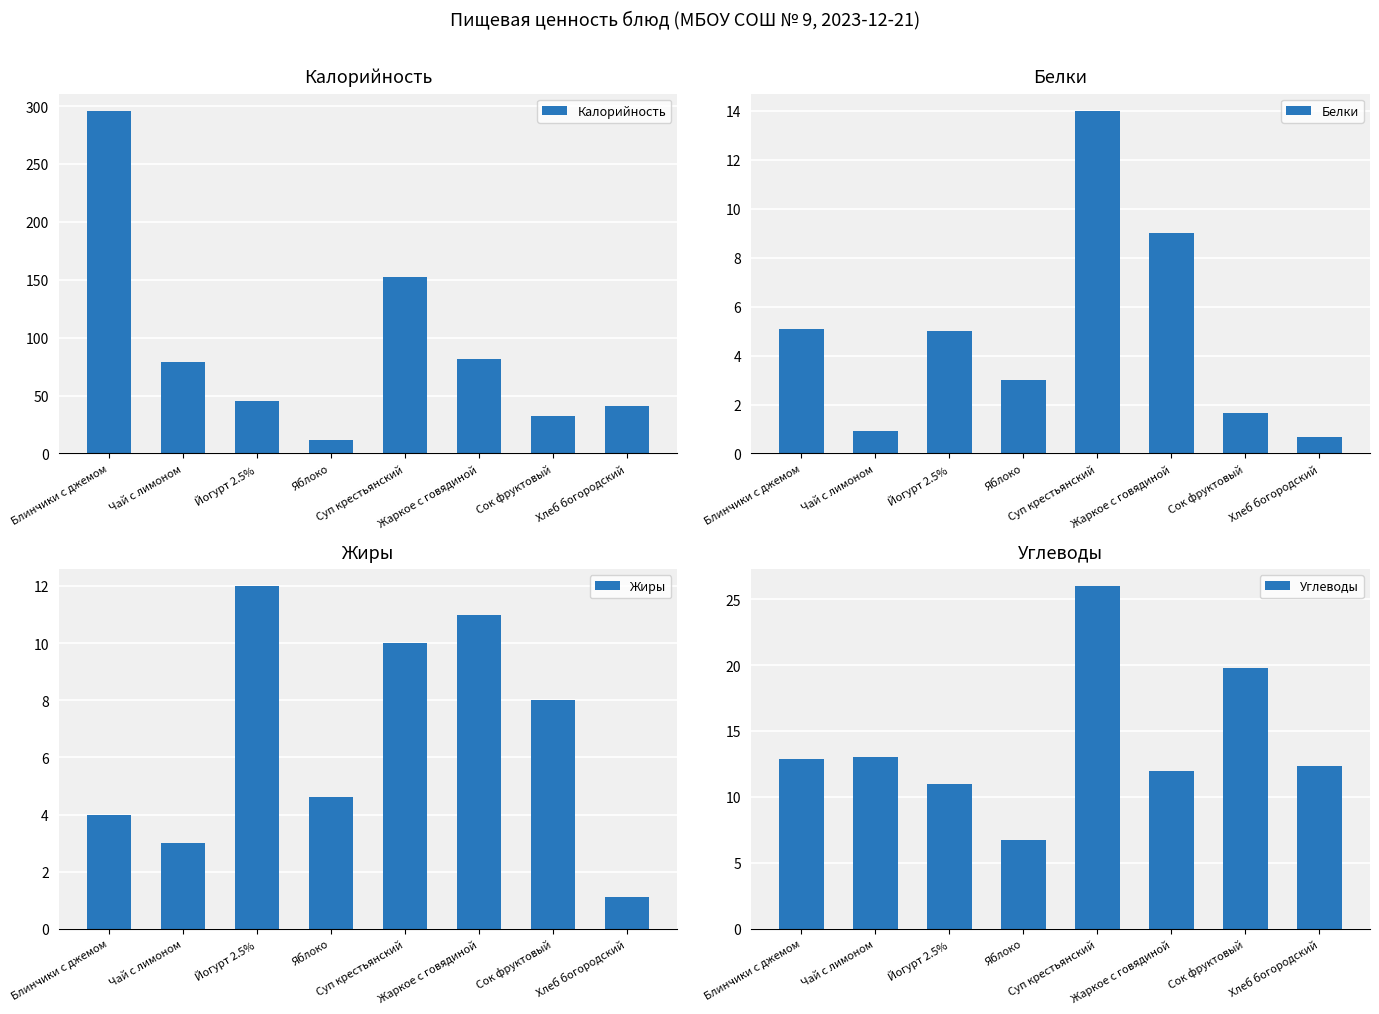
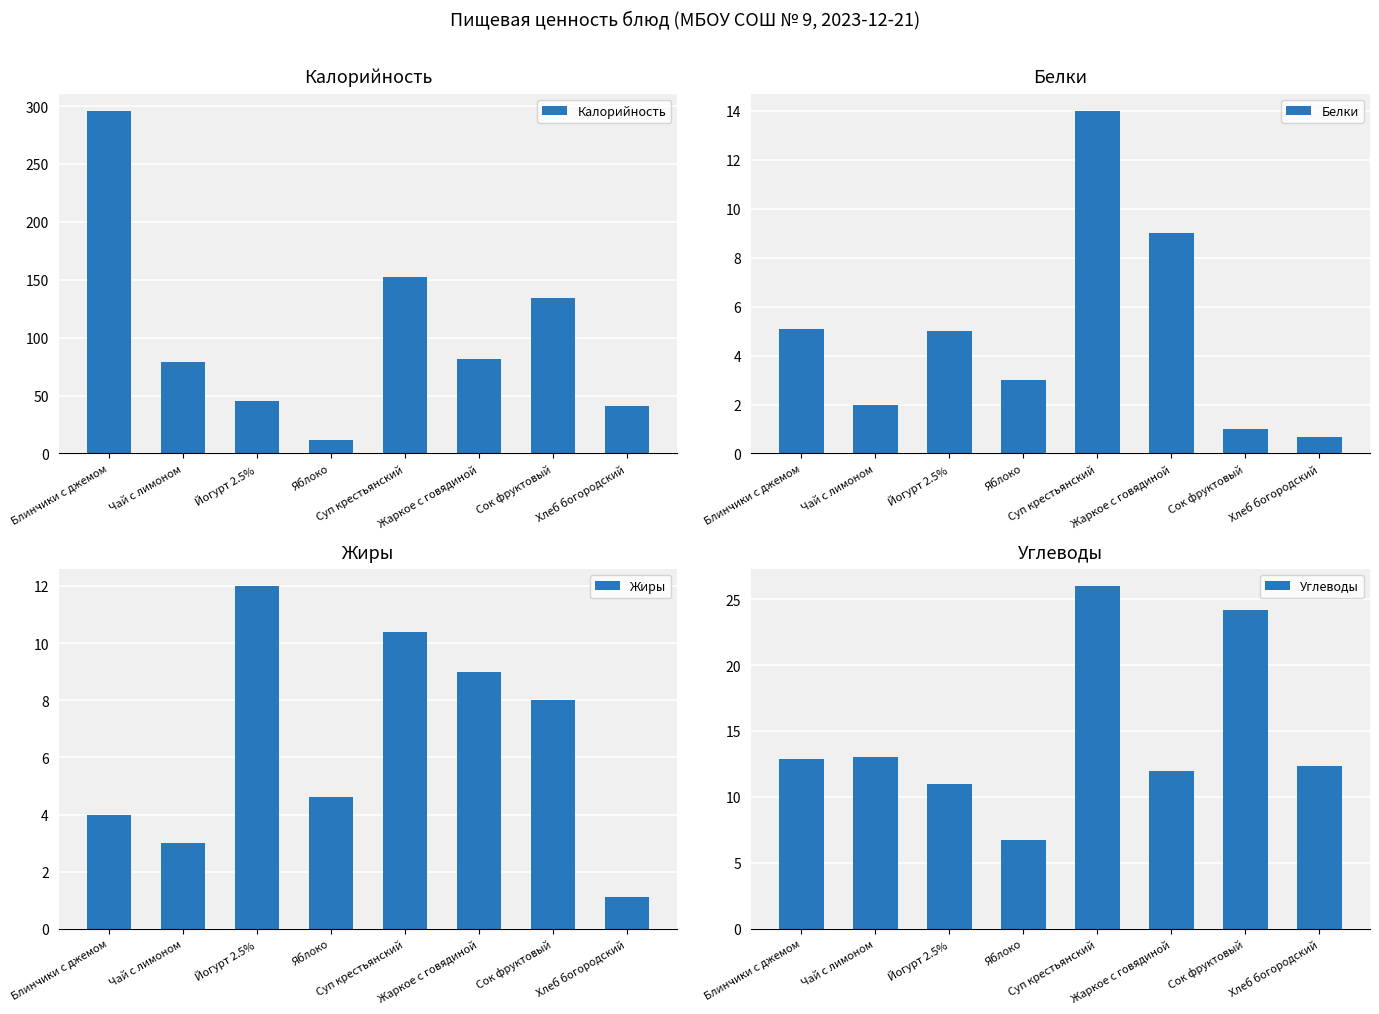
  {
    "Калорийность": {
      "Блинчики с джемом": 296,
      "Чай с лимоном": 79,
      "Йогурт 2.5%": 45,
      "Яблоко": 12,
      "Суп крестьянский": 152,
      "Жаркое с говядиной": 82,
-     "Сок фруктовый": 32,
+     "Сок фруктовый": 134,
      "Хлеб богородский": 41
    },
    "Белки": {
      "Блинчики с джемом": 5.1,
-     "Чай с лимоном": 0.9,
+     "Чай с лимоном": 2.0,
      "Йогурт 2.5%": 5.0,
      "Яблоко": 3.0,
      "Суп крестьянский": 14.0,
      "Жаркое с говядиной": 9.0,
-     "Сок фруктовый": 1.7,
+     "Сок фруктовый": 1.0,
      "Хлеб богородский": 0.7
    },
    "Жиры": {
      "Блинчики с джемом": 4.0,
      "Чай с лимоном": 3.0,
      "Йогурт 2.5%": 12.0,
      "Яблоко": 4.6,
-     "Суп крестьянский": 10.0,
-     "Жаркое с говядиной": 11,
+     "Суп крестьянский": 10.4,
+     "Жаркое с говядиной": 9,
      "Сок фруктовый": 8.0,
      "Хлеб богородский": 1.1
    },
    "Углеводы": {
      "Блинчики с джемом": 12.9,
      "Чай с лимоном": 13.0,
      "Йогурт 2.5%": 11.0,
      "Яблоко": 6.7,
      "Суп крестьянский": 26.0,
      "Жаркое с говядиной": 12.0,
-     "Сок фруктовый": 19.8,
+     "Сок фруктовый": 24.2,
      "Хлеб богородский": 12.4
    }
  }
